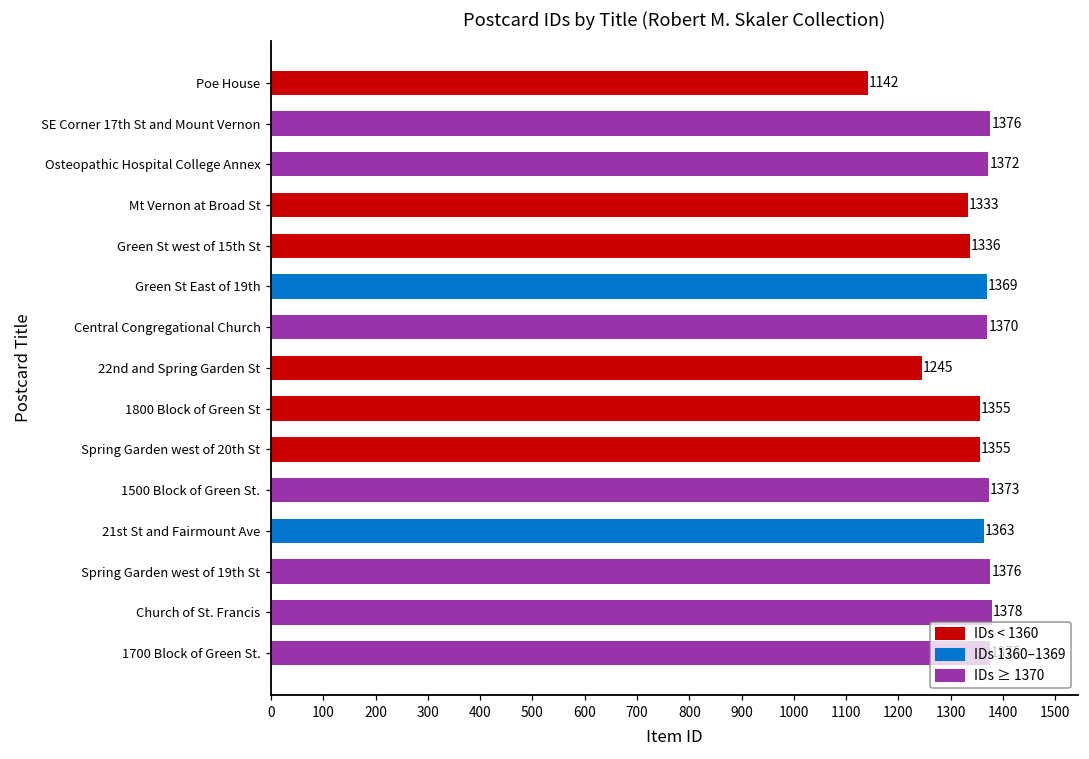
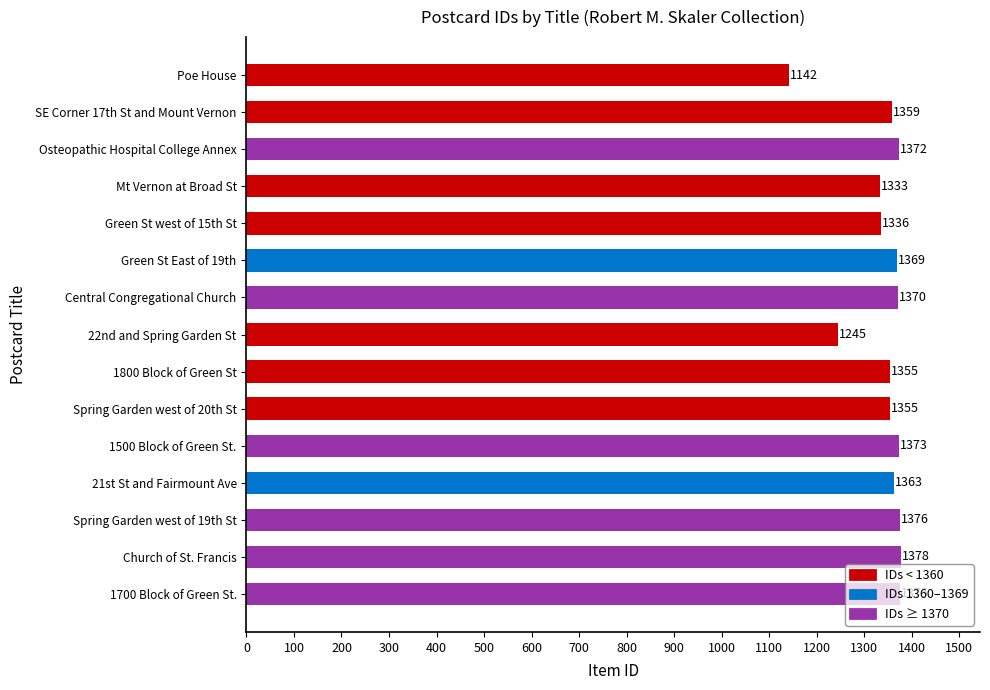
  {
    "Poe House": 1142,
-   "SE Corner 17th St and Mount Vernon": 1376,
+   "SE Corner 17th St and Mount Vernon": 1359,
    "Osteopathic Hospital College Annex": 1372,
    "Mt Vernon at Broad St": 1333,
    "Green St west of 15th St": 1336,
    "Green St East of 19th": 1369,
    "Central Congregational Church": 1370,
    "22nd and Spring Garden St": 1245,
    "1800 Block of Green St": 1355,
    "Spring Garden west of 20th St": 1355,
    "1500 Block of Green St.": 1373,
    "21st St and Fairmount Ave": 1363,
    "Spring Garden west of 19th St": 1376,
    "Church of St. Francis": 1378
  }
